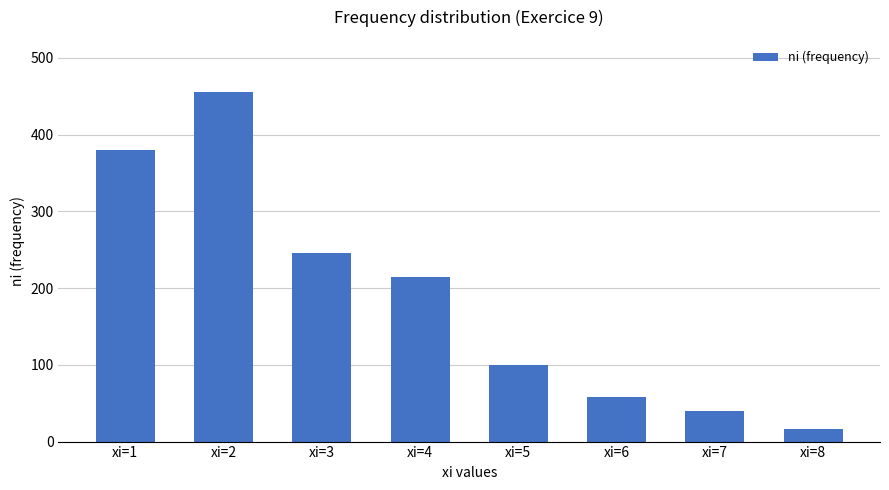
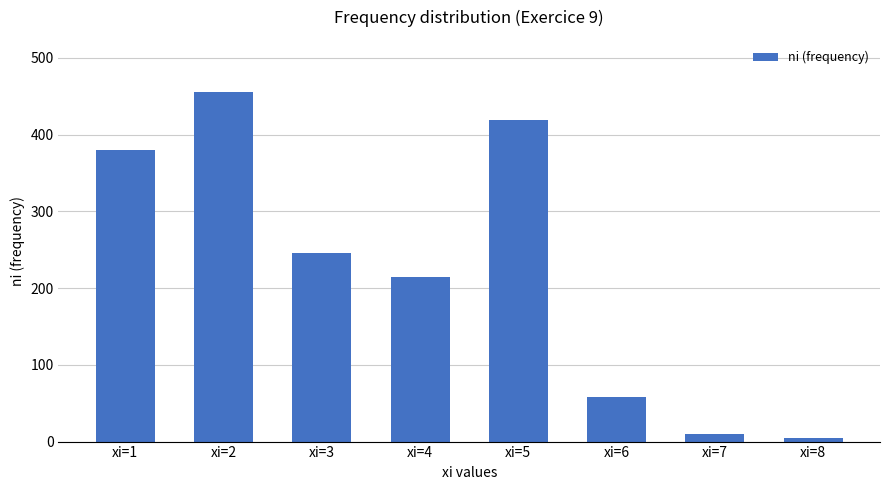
  {
    "xi=1": 380,
    "xi=2": 460,
    "xi=3": 250,
    "xi=4": 210,
-   "xi=5": 100,
+   "xi=5": 420,
    "xi=6": 60,
-   "xi=7": 40,
-   "xi=8": 20
+   "xi=7": 10,
+   "xi=8": 10
  }
